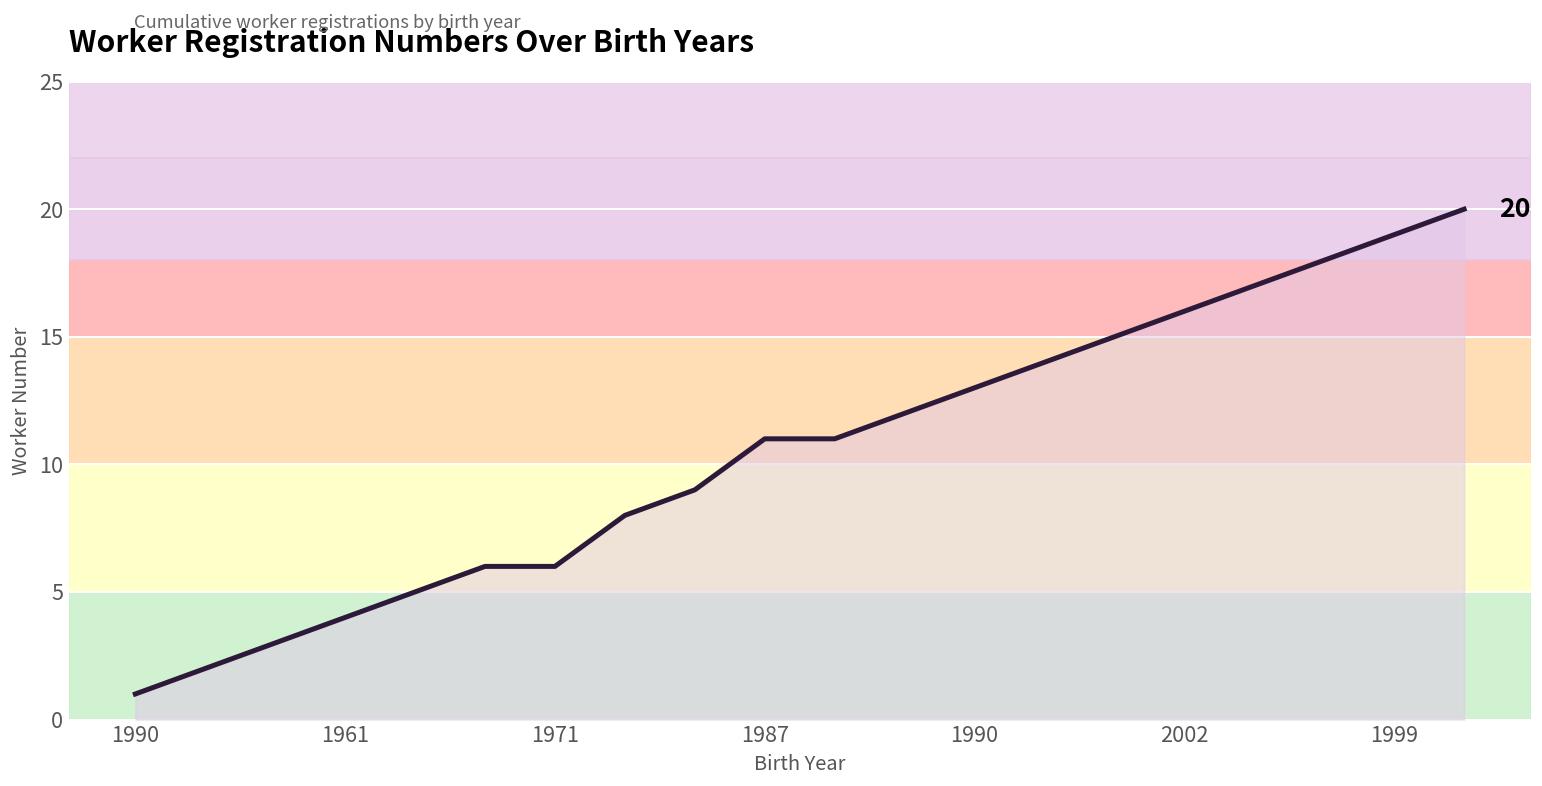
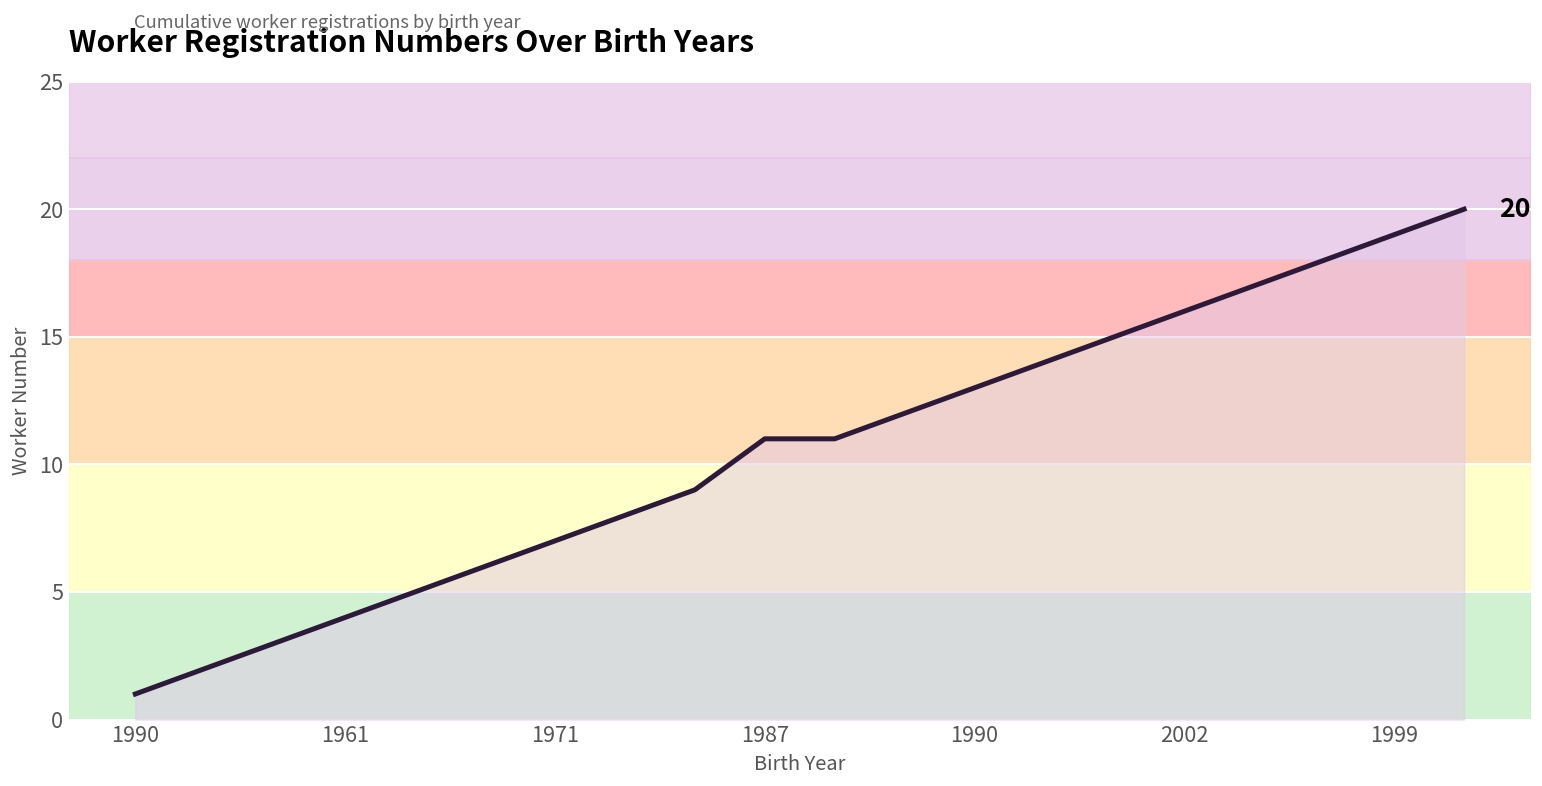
  {
-   "1971": 6,
+   "1971": 7,
    "1987": 11,
    "1999": 19
  }
